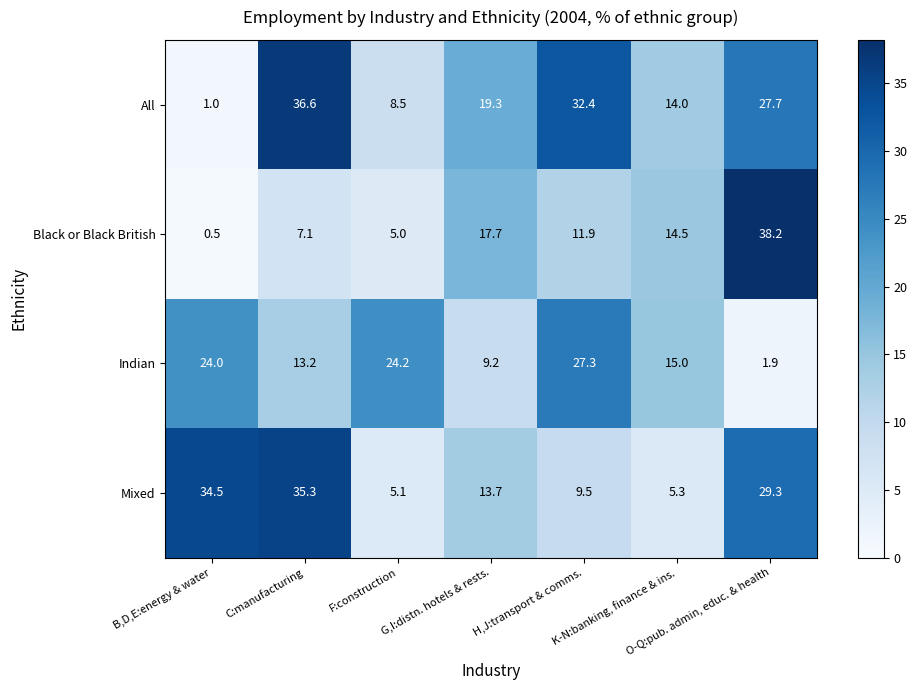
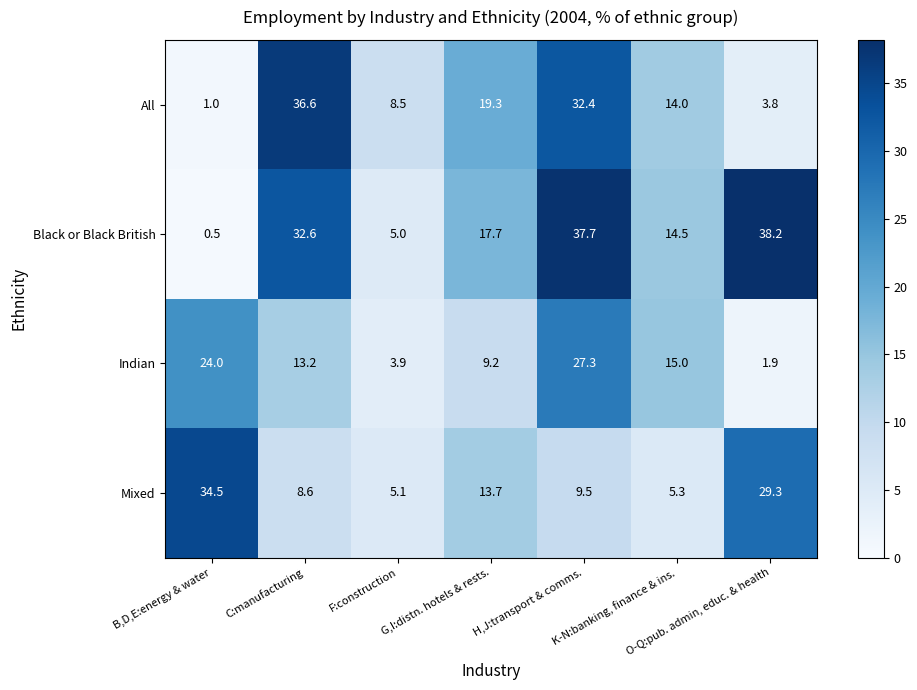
  {
    "All": {
      "B,D,E:energy & water": 1.0,
      "C:manufacturing": 36.6,
      "F:construction": 8.5,
      "G,I:distn. hotels & rests.": 19.3,
      "H,J:transport & comms.": 32.4,
      "K-N:banking, finance & ins.": 14.0,
-     "O-Q:pub. admin, educ. & health": 27.7
+     "O-Q:pub. admin, educ. & health": 3.8
    },
    "Black or Black British": {
      "B,D,E:energy & water": 0.5,
-     "C:manufacturing": 7.1,
+     "C:manufacturing": 32.6,
      "F:construction": 5.0,
      "G,I:distn. hotels & rests.": 17.7,
-     "H,J:transport & comms.": 11.9,
+     "H,J:transport & comms.": 37.7,
      "K-N:banking, finance & ins.": 14.5,
      "O-Q:pub. admin, educ. & health": 38.2
    },
    "Indian": {
      "B,D,E:energy & water": 24.0,
      "C:manufacturing": 13.2,
-     "F:construction": 24.2,
+     "F:construction": 3.9,
      "G,I:distn. hotels & rests.": 9.2,
      "H,J:transport & comms.": 27.3,
      "K-N:banking, finance & ins.": 15.0,
      "O-Q:pub. admin, educ. & health": 1.9
    },
    "Mixed": {
      "B,D,E:energy & water": 34.5,
-     "C:manufacturing": 35.3,
+     "C:manufacturing": 8.6,
      "F:construction": 5.1,
      "G,I:distn. hotels & rests.": 13.7,
      "H,J:transport & comms.": 9.5,
      "K-N:banking, finance & ins.": 5.3,
      "O-Q:pub. admin, educ. & health": 29.3
    }
  }
